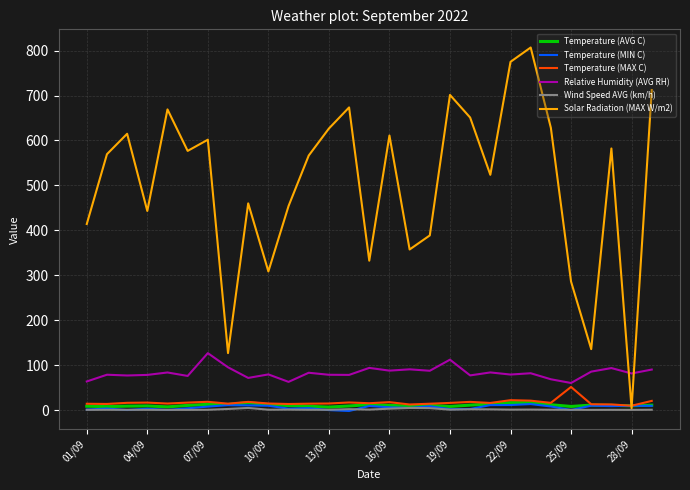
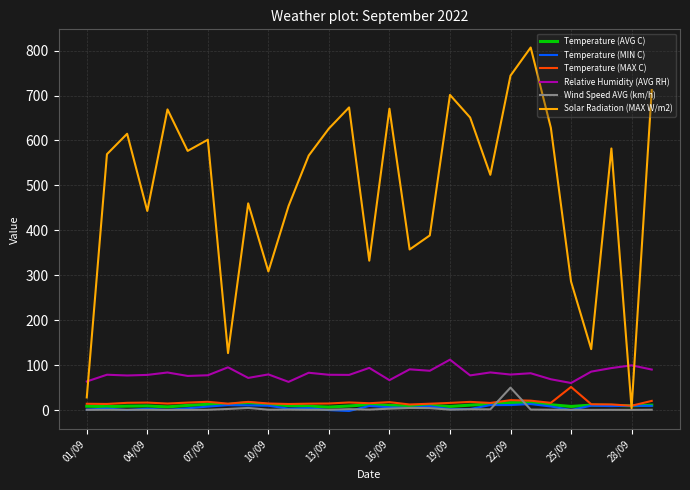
  {
    "Temperature (AVG C)": {
      "04/09": 10,
      "13/09": 10,
      "19/09": 10,
      "25/09": 10
    },
    "Temperature (MAX C)": {
      "04/09": 20,
      "07/09": 20,
      "13/09": 10,
      "16/09": 20,
      "19/09": 20,
      "25/09": 50
    },
    "Relative Humidity (AVG RH)": {
      "01/09": 60,
      "04/09": 80,
-     "07/09": 130,
+     "07/09": 80,
      "10/09": 80,
      "13/09": 80,
-     "16/09": 90,
+     "16/09": 70,
      "19/09": 110,
      "22/09": 80,
      "25/09": 60,
-     "28/09": 80
+     "28/09": 100
    },
    "Wind Speed AVG (km/h)": {
      "07/09": 0,
      "10/09": 0,
-     "22/09": 0
+     "22/09": 50
    },
    "Solar Radiation (MAX W/m2)": {
-     "01/09": 410,
+     "01/09": 30,
      "04/09": 440,
      "07/09": 600,
      "10/09": 310,
      "13/09": 630,
-     "16/09": 610,
+     "16/09": 670,
      "19/09": 700,
-     "22/09": 770,
+     "22/09": 740,
      "25/09": 290
    }
  }
